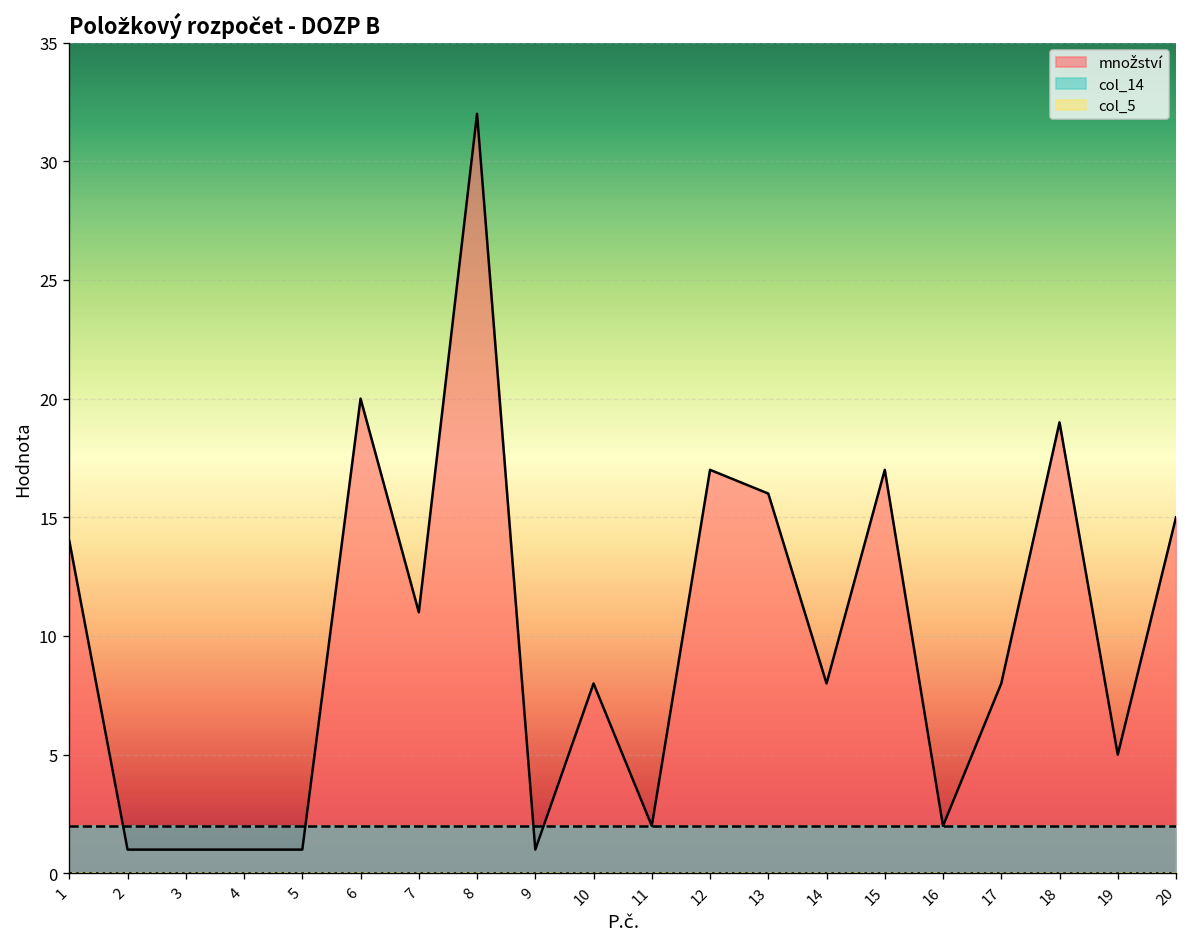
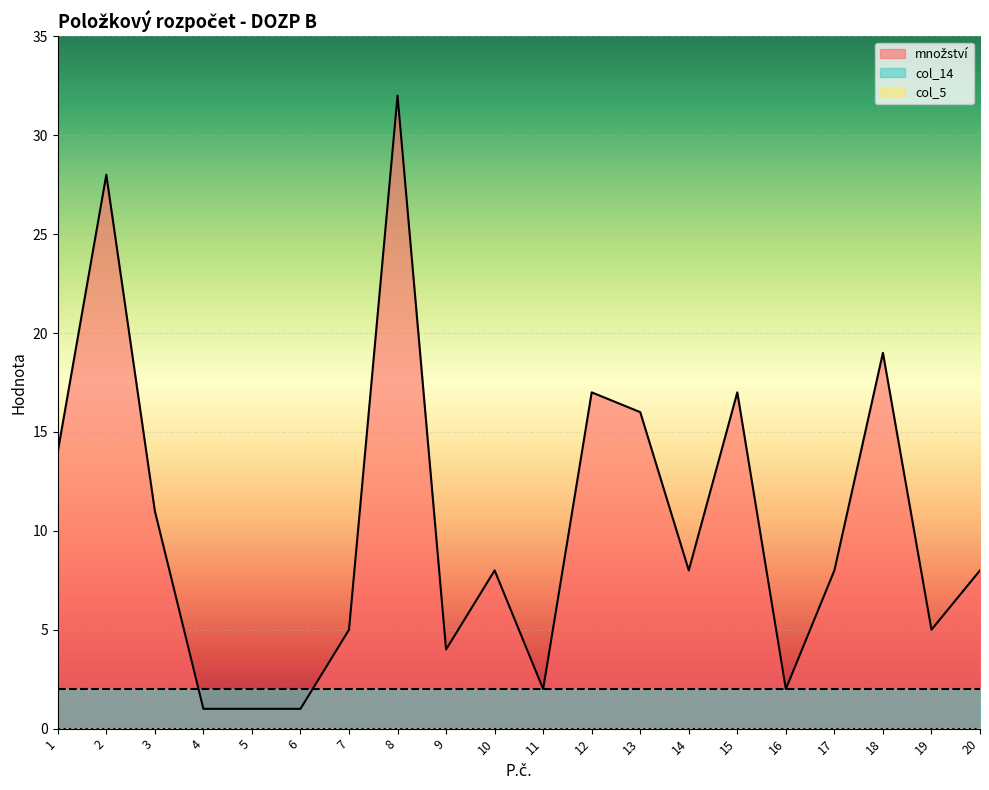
  {
    "množství": {
      "1": 14,
-     "2": 1,
-     "3": 1,
+     "2": 28,
+     "3": 11,
      "4": 1,
      "5": 1,
-     "6": 20,
-     "7": 11,
+     "6": 1,
+     "7": 5,
      "8": 32,
-     "9": 1,
+     "9": 4,
      "10": 8,
      "12": 17,
      "13": 16,
      "14": 8,
      "15": 17,
      "17": 8,
      "18": 19,
      "19": 5,
-     "20": 15
+     "20": 8
    },
    "col_14": {
      "1": 2,
      "2": 2,
      "3": 2,
      "4": 2,
      "5": 2,
      "6": 2,
      "7": 2,
      "8": 2,
      "9": 2,
      "10": 2,
      "12": 2,
      "13": 2,
      "14": 2,
      "15": 2,
      "17": 2,
      "18": 2,
      "19": 2,
      "20": 2
    },
    "col_5": {
      "1": 0,
      "2": 0,
      "3": 0,
      "4": 0,
      "5": 0,
      "6": 0,
      "7": 0,
      "8": 0,
      "9": 0,
      "10": 0,
      "11": 0,
      "12": 0,
      "13": 0,
      "14": 0,
      "15": 0,
      "16": 0,
      "17": 0,
      "18": 0,
      "19": 0,
      "20": 0
    }
  }
